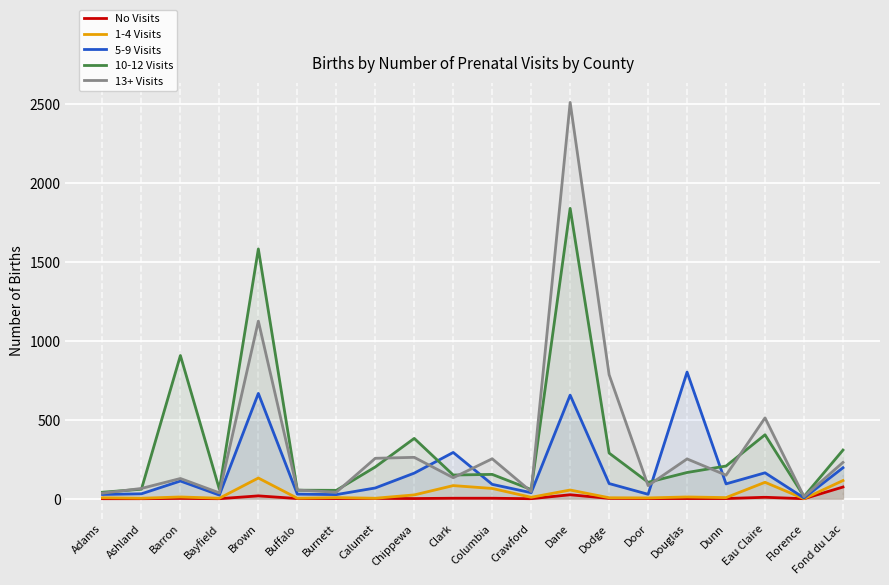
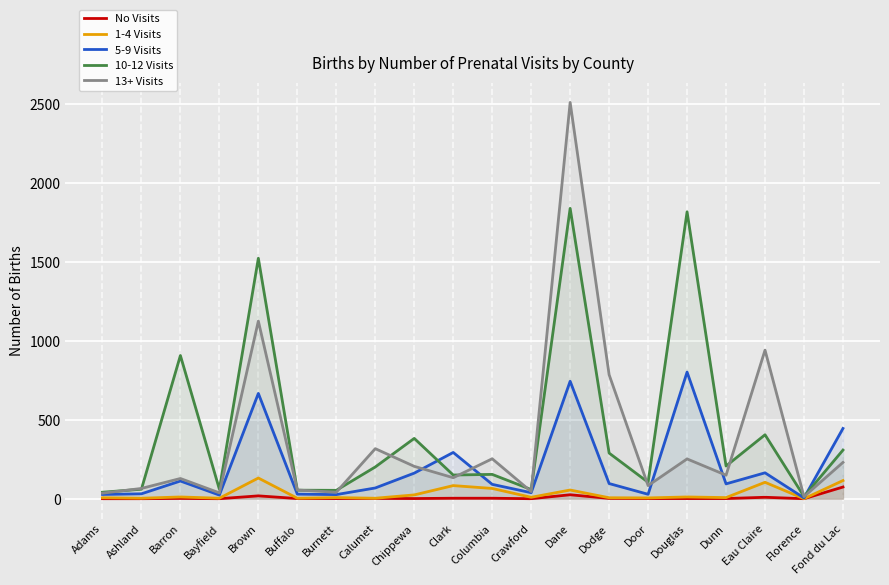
  {
    "No Visits": {
      "Brown": 20,
      "Chippewa": 0,
      "Clark": 0,
      "Columbia": 0,
      "Dane": 30,
      "Eau Claire": 10,
      "Fond du Lac": 70
    },
    "1-4 Visits": {
      "Brown": 130,
      "Chippewa": 20,
      "Clark": 80,
      "Columbia": 70,
      "Dane": 60,
      "Eau Claire": 100,
      "Fond du Lac": 120
    },
    "5-9 Visits": {
      "Ashland": 30,
      "Brown": 670,
      "Buffalo": 30,
      "Calumet": 70,
      "Chippewa": 160,
      "Clark": 290,
      "Columbia": 90,
-     "Dane": 660,
+     "Dane": 740,
      "Dodge": 100,
      "Door": 30,
      "Douglas": 800,
      "Dunn": 90,
      "Eau Claire": 160,
-     "Fond du Lac": 200
+     "Fond du Lac": 450
    },
    "10-12 Visits": {
      "Barron": 910,
      "Bayfield": 60,
-     "Brown": 1580,
+     "Brown": 1520,
      "Calumet": 200,
      "Chippewa": 380,
      "Clark": 150,
      "Columbia": 150,
      "Dane": 1840,
      "Dodge": 290,
      "Door": 100,
-     "Douglas": 170,
+     "Douglas": 1820,
      "Dunn": 210,
      "Eau Claire": 410,
      "Fond du Lac": 310
    },
    "13+ Visits": {
      "Brown": 1130,
-     "Calumet": 260,
-     "Chippewa": 260,
+     "Calumet": 320,
+     "Chippewa": 210,
      "Clark": 130,
      "Columbia": 250,
      "Dane": 2510,
      "Dodge": 790,
      "Door": 80,
      "Douglas": 250,
      "Dunn": 150,
-     "Eau Claire": 510,
+     "Eau Claire": 940,
      "Fond du Lac": 230
    }
  }
